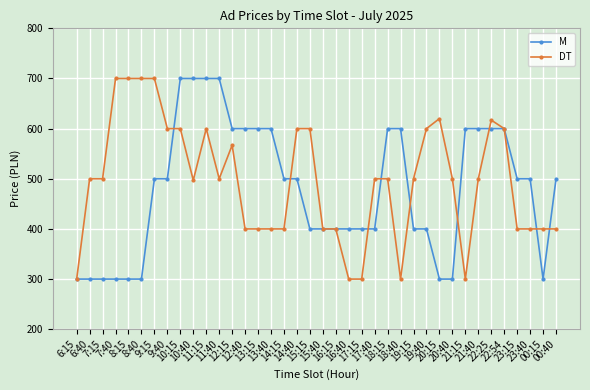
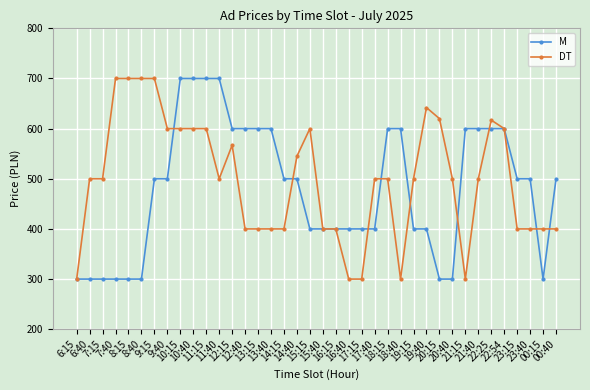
  {
    "M": {
      "6:40": 300,
      "7:15": 300,
      "7:40": 300,
      "8:15": 300,
      "8:40": 300,
      "9:15": 500,
      "9:40": 500,
      "10:15": 700,
      "10:40": 700,
      "11:15": 700,
      "11:40": 700,
      "12:15": 600,
      "12:40": 600,
      "13:15": 600,
      "13:40": 600,
      "14:15": 500,
      "14:40": 500,
      "15:15": 400,
      "16:40": 400,
      "17:15": 400,
      "17:40": 400,
      "18:15": 600,
      "18:40": 600,
      "19:15": 400,
      "19:40": 400,
      "20:15": 300,
      "20:40": 300,
      "21:15": 600,
      "21:40": 600,
      "22:25": 600,
      "23:15": 500,
      "23:40": 500,
      "00:15": 300,
      "00:40": 500
    },
    "DT": {
      "6:40": 500,
      "7:15": 500,
      "7:40": 700,
      "8:15": 700,
      "8:40": 700,
      "9:15": 700,
      "9:40": 600,
      "10:15": 600,
-     "10:40": 500,
+     "10:40": 600,
      "11:15": 600,
      "11:40": 500,
      "12:15": 570,
      "12:40": 400,
      "13:15": 400,
      "13:40": 400,
      "14:15": 400,
-     "14:40": 600,
+     "14:40": 550,
      "15:15": 600,
      "16:40": 300,
      "17:15": 300,
      "17:40": 500,
      "18:15": 500,
      "18:40": 300,
      "19:15": 500,
-     "19:40": 600,
+     "19:40": 640,
      "20:15": 620,
      "20:40": 500,
      "21:15": 300,
      "21:40": 500,
      "22:25": 620,
      "23:15": 400,
      "23:40": 400,
      "00:15": 400,
      "00:40": 400
    }
  }
